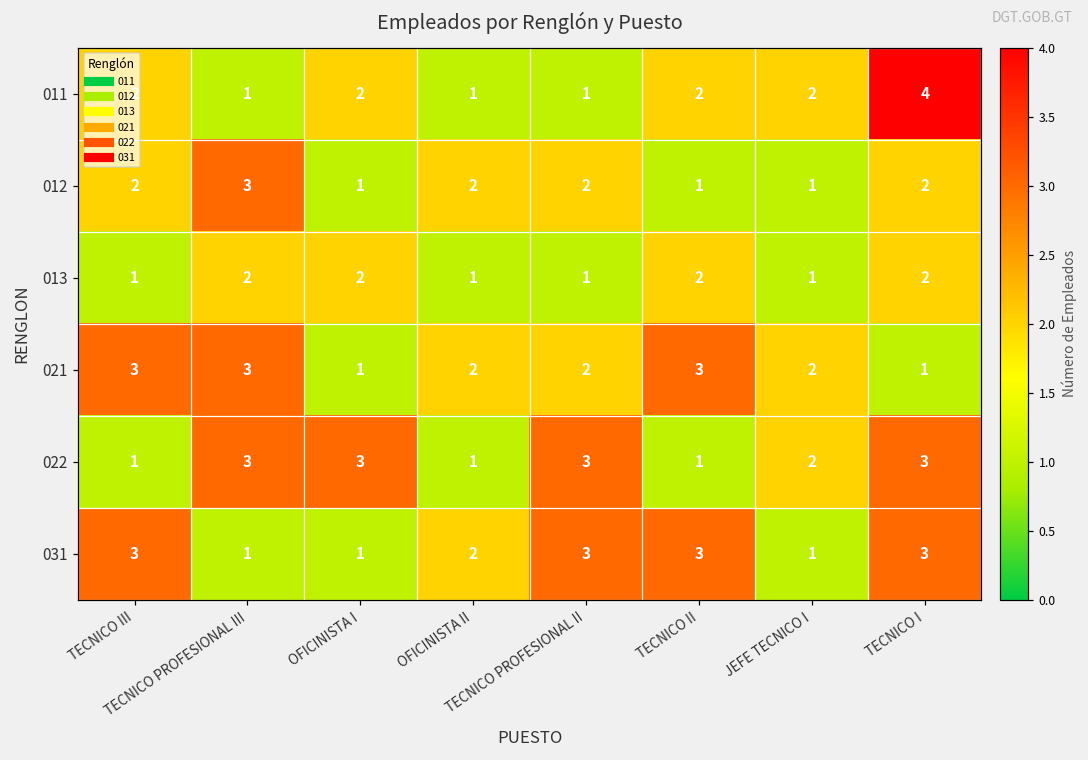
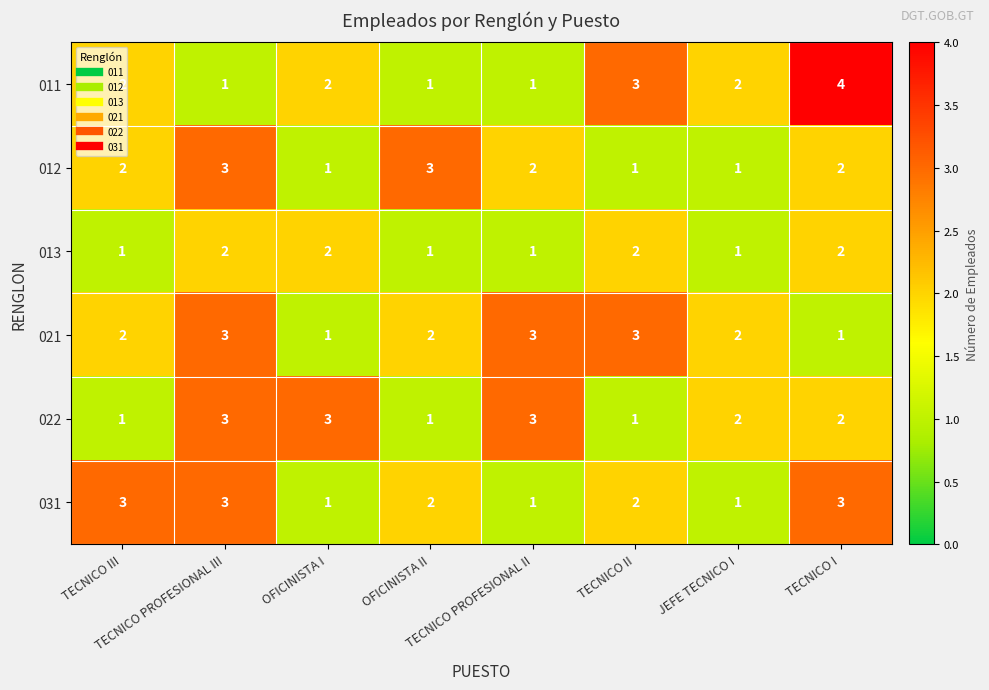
  {
    "011": {
      "TECNICO PROFESIONAL III": 1,
      "OFICINISTA I": 2,
      "OFICINISTA II": 1,
      "TECNICO PROFESIONAL II": 1,
-     "TECNICO II": 2,
+     "TECNICO II": 3,
      "JEFE TECNICO I": 2,
      "TECNICO I": 4
    },
    "012": {
      "TECNICO III": 2,
      "TECNICO PROFESIONAL III": 3,
      "OFICINISTA I": 1,
-     "OFICINISTA II": 2,
+     "OFICINISTA II": 3,
      "TECNICO PROFESIONAL II": 2,
      "TECNICO II": 1,
      "JEFE TECNICO I": 1,
      "TECNICO I": 2
    },
    "013": {
      "TECNICO III": 1,
      "TECNICO PROFESIONAL III": 2,
      "OFICINISTA I": 2,
      "OFICINISTA II": 1,
      "TECNICO PROFESIONAL II": 1,
      "TECNICO II": 2,
      "JEFE TECNICO I": 1,
      "TECNICO I": 2
    },
    "021": {
-     "TECNICO III": 3,
+     "TECNICO III": 2,
      "TECNICO PROFESIONAL III": 3,
      "OFICINISTA I": 1,
      "OFICINISTA II": 2,
-     "TECNICO PROFESIONAL II": 2,
+     "TECNICO PROFESIONAL II": 3,
      "TECNICO II": 3,
      "JEFE TECNICO I": 2,
      "TECNICO I": 1
    },
    "022": {
      "TECNICO III": 1,
      "TECNICO PROFESIONAL III": 3,
      "OFICINISTA I": 3,
      "OFICINISTA II": 1,
      "TECNICO PROFESIONAL II": 3,
      "TECNICO II": 1,
      "JEFE TECNICO I": 2,
-     "TECNICO I": 3
+     "TECNICO I": 2
    },
    "031": {
      "TECNICO III": 3,
-     "TECNICO PROFESIONAL III": 1,
+     "TECNICO PROFESIONAL III": 3,
      "OFICINISTA I": 1,
      "OFICINISTA II": 2,
-     "TECNICO PROFESIONAL II": 3,
-     "TECNICO II": 3,
+     "TECNICO PROFESIONAL II": 1,
+     "TECNICO II": 2,
      "JEFE TECNICO I": 1,
      "TECNICO I": 3
    }
  }
